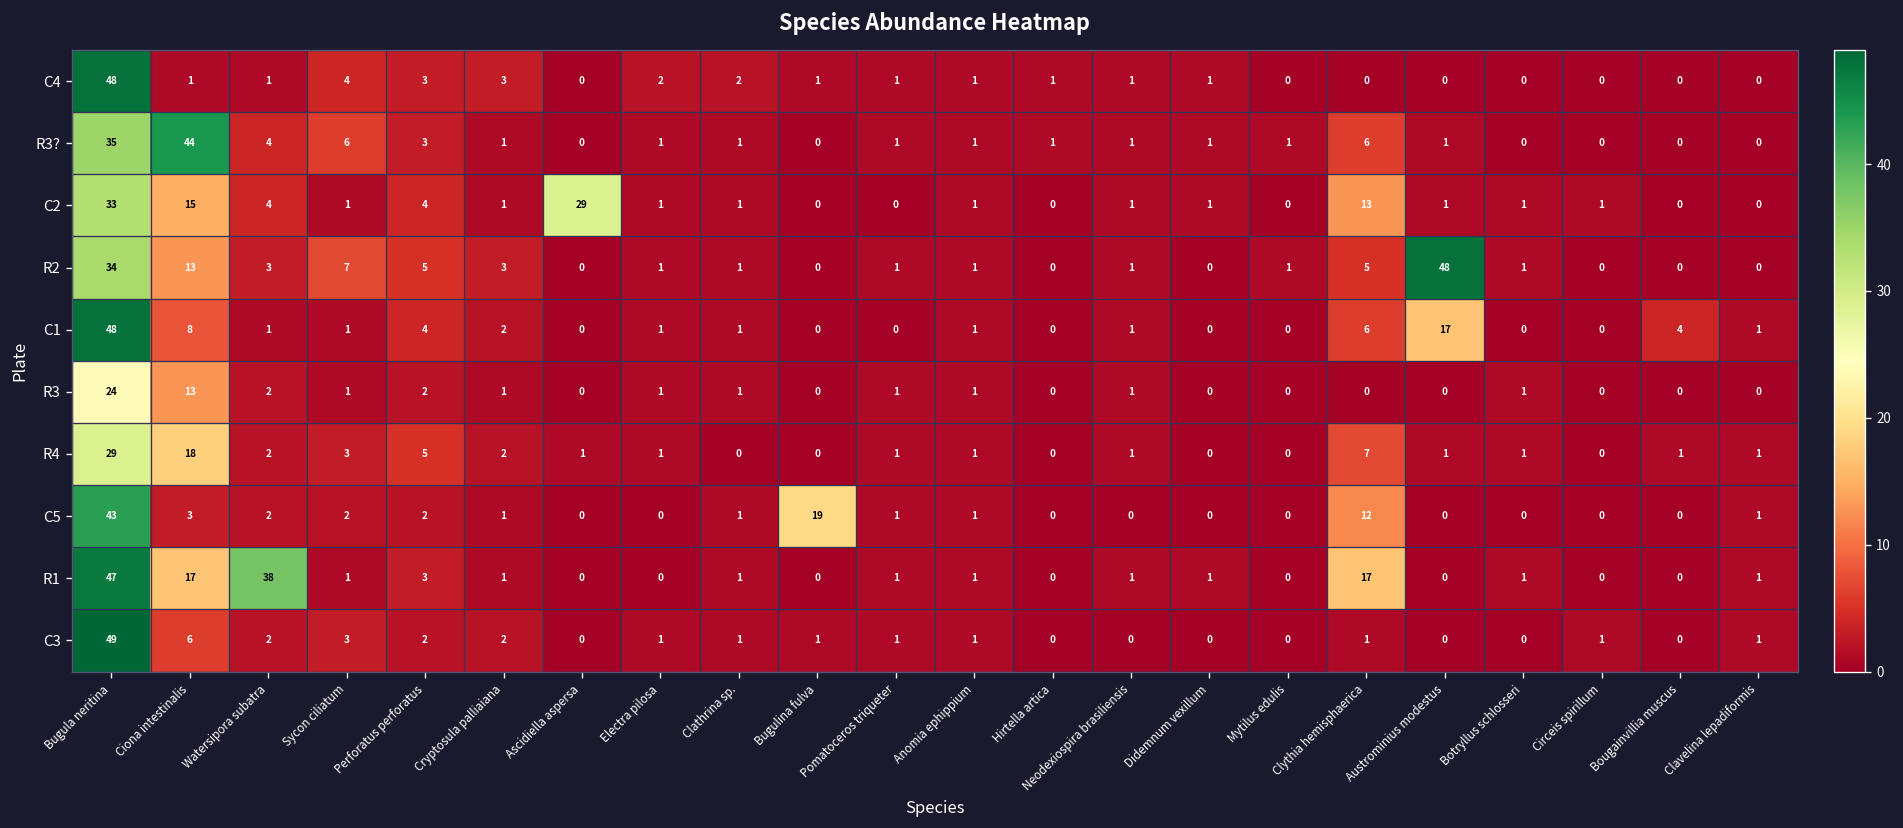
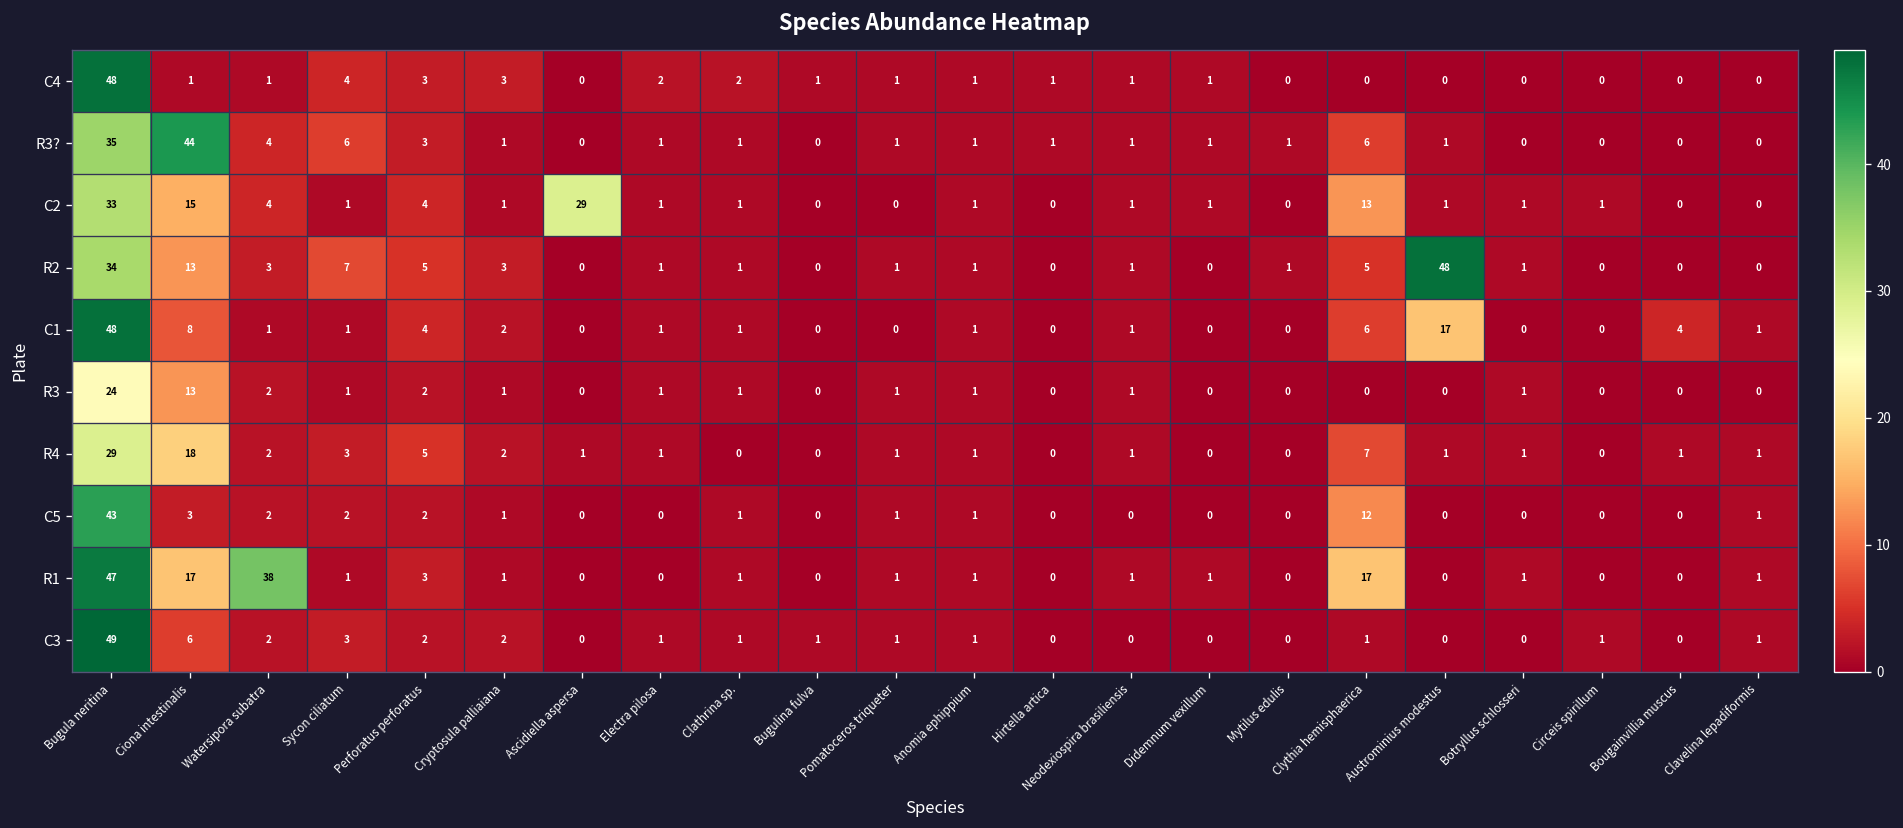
  {
    "C5": {
      "Bugula neritina": 43,
      "Ciona intestinalis": 3,
      "Watersipora subatra": 2,
      "Sycon ciliatum": 2,
      "Perforatus perforatus": 2,
      "Cryptosula palliaiana": 1,
      "Ascidiella aspersa": 0,
      "Electra pilosa": 0,
      "Clathrina sp.": 1,
-     "Bugulina fulva": 19,
+     "Bugulina fulva": 0,
      "Pomatoceros triqueter": 1,
      "Anomia ephippium": 1,
      "Hirtella artica": 0,
      "Neodexiospira brasiliensis": 0,
      "Didemnum vexillum": 0,
      "Mytilus edulis": 0,
      "Clythia hemisphaerica": 12,
      "Austrominius modestus": 0,
      "Botryllus schlosseri": 0,
      "Circeis spirillum": 0,
      "Bougainvillia muscus": 0,
      "Clavelina lepadiformis": 1
    }
  }
